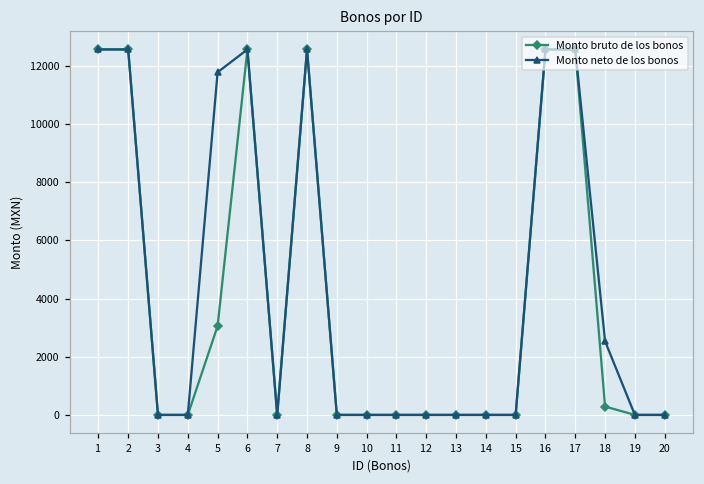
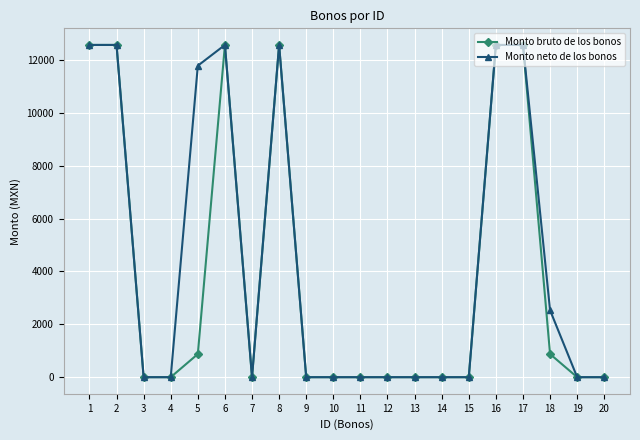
  {
    "Monto bruto de los bonos": {
-     "5": 3100,
-     "18": 300
+     "5": 900,
+     "18": 900
    },
    "Monto neto de los bonos": {
      "5": 11800,
      "18": 2500
    }
  }
